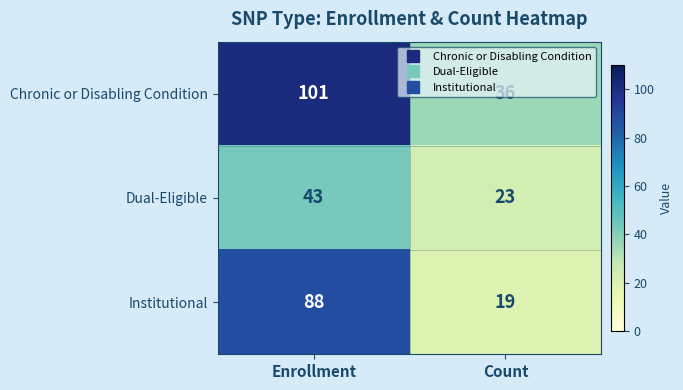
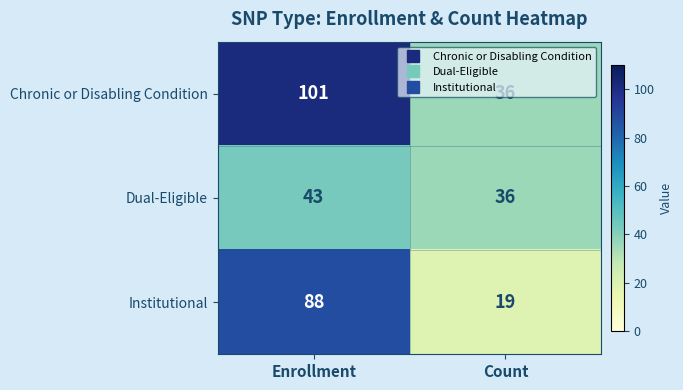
  {
    "Chronic or Disabling Condition": {
      "Enrollment": 101
    },
    "Dual-Eligible": {
      "Enrollment": 43,
-     "Count": 23
+     "Count": 36
    },
    "Institutional": {
      "Enrollment": 88,
      "Count": 19
    }
  }
